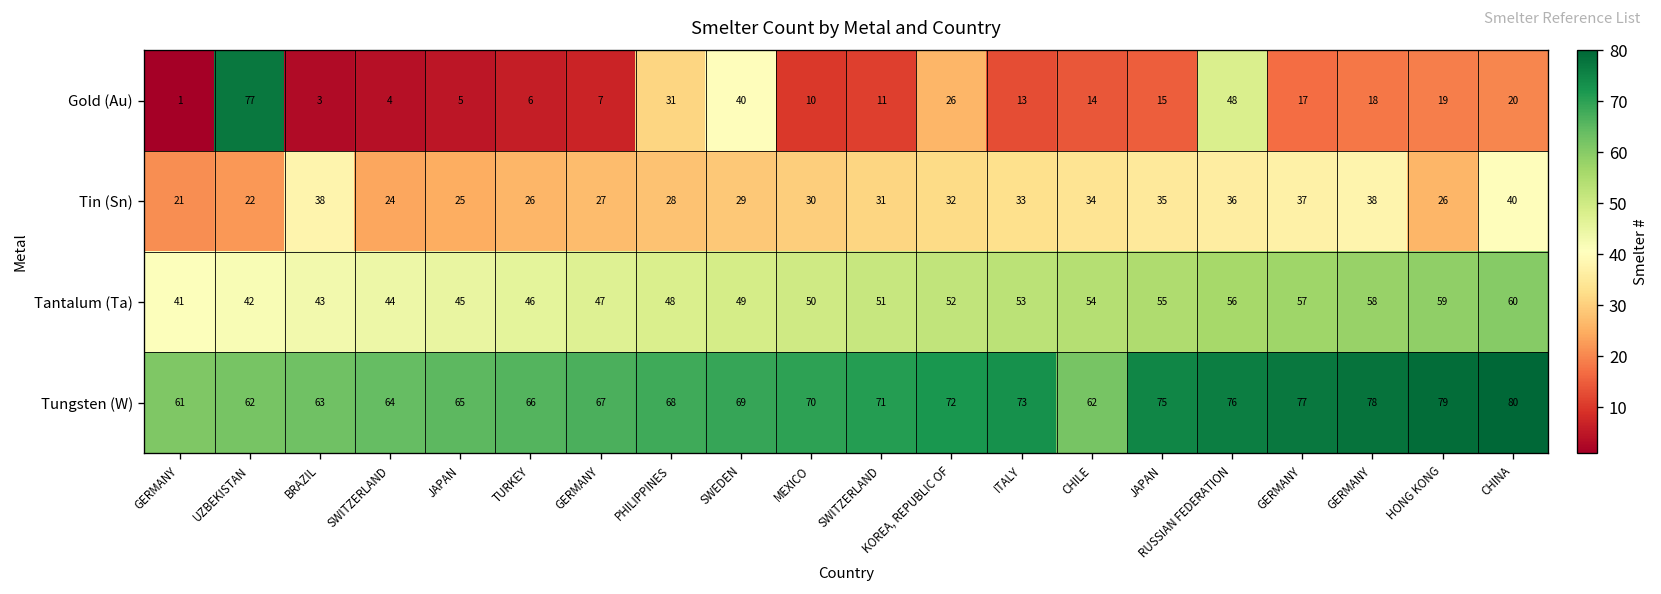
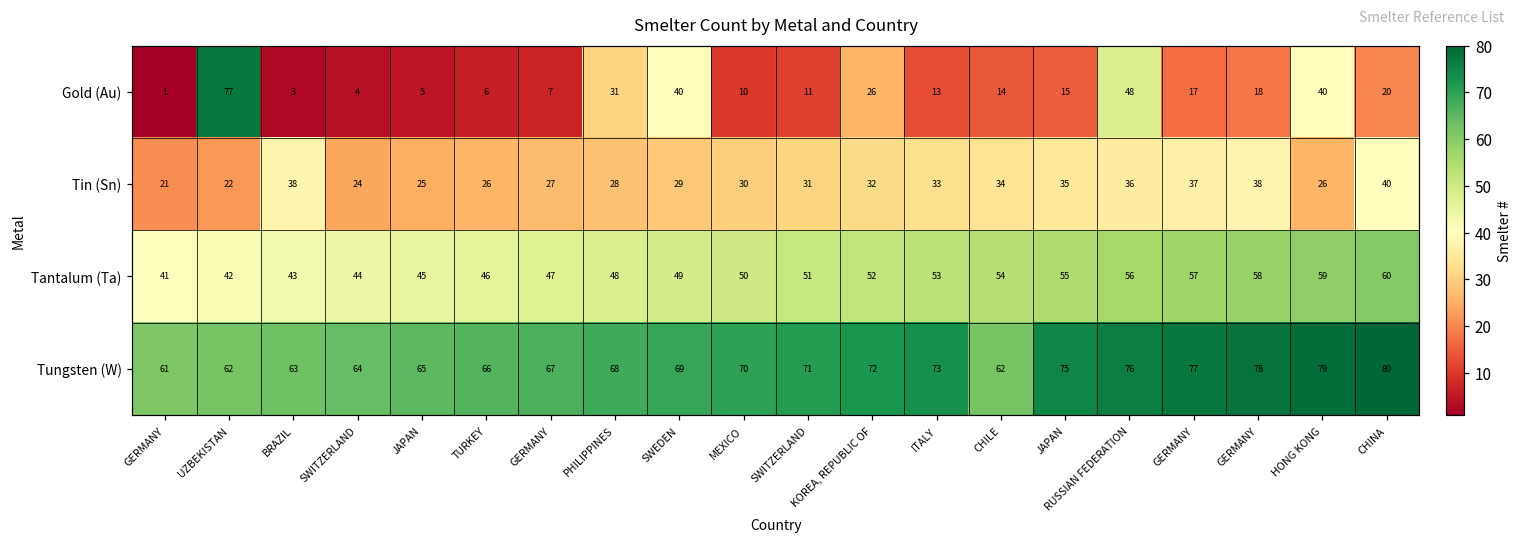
  {
    "Gold (Au)": {
      "UZBEKISTAN": 77,
      "BRAZIL": 3,
      "TURKEY": 6,
      "PHILIPPINES": 31,
      "SWEDEN": 40,
      "MEXICO": 10,
      "KOREA, REPUBLIC OF": 26,
      "ITALY": 13,
      "CHILE": 14,
      "RUSSIAN FEDERATION": 48,
-     "HONG KONG": 19,
+     "HONG KONG": 40,
      "CHINA": 20
    },
    "Tin (Sn)": {
      "UZBEKISTAN": 22,
      "BRAZIL": 38,
      "TURKEY": 26,
      "PHILIPPINES": 28,
      "SWEDEN": 29,
      "MEXICO": 30,
      "KOREA, REPUBLIC OF": 32,
      "ITALY": 33,
      "CHILE": 34,
      "RUSSIAN FEDERATION": 36,
      "HONG KONG": 26,
      "CHINA": 40
    },
    "Tantalum (Ta)": {
      "UZBEKISTAN": 42,
      "BRAZIL": 43,
      "TURKEY": 46,
      "PHILIPPINES": 48,
      "SWEDEN": 49,
      "MEXICO": 50,
      "KOREA, REPUBLIC OF": 52,
      "ITALY": 53,
      "CHILE": 54,
      "RUSSIAN FEDERATION": 56,
      "HONG KONG": 59,
      "CHINA": 60
    },
    "Tungsten (W)": {
      "UZBEKISTAN": 62,
      "BRAZIL": 63,
      "TURKEY": 66,
      "PHILIPPINES": 68,
      "SWEDEN": 69,
      "MEXICO": 70,
      "KOREA, REPUBLIC OF": 72,
      "ITALY": 73,
      "CHILE": 62,
      "RUSSIAN FEDERATION": 76,
      "HONG KONG": 79,
      "CHINA": 80
    }
  }
